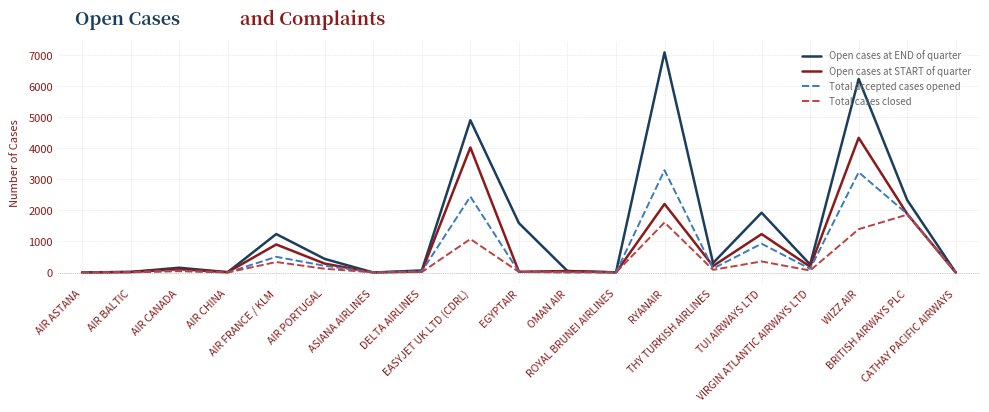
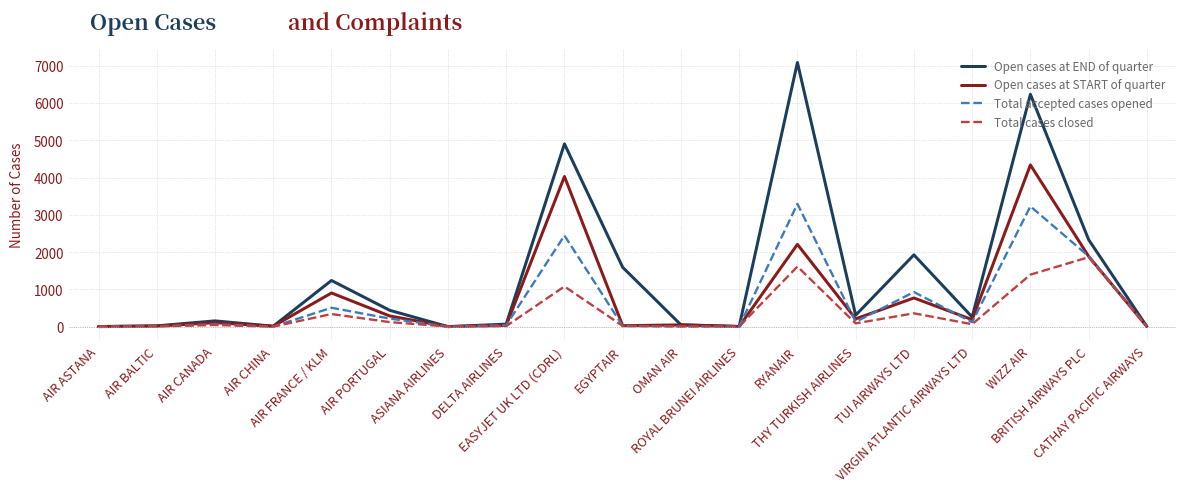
  {
    "Open cases at END of quarter": {
      "AIR FRANCE / KLM": 1200,
      "AIR PORTUGAL": 400,
      "EASYJET UK LTD (CDRL)": 4900,
      "EGYPTAIR": 1600,
      "RYANAIR": 7100,
      "THY TURKISH AIRLINES": 300,
      "TUI AIRWAYS LTD": 1900,
      "WIZZ AIR": 6200,
      "BRITISH AIRWAYS PLC": 2300
    },
    "Open cases at START of quarter": {
      "AIR FRANCE / KLM": 900,
      "EASYJET UK LTD (CDRL)": 4000,
      "RYANAIR": 2200,
-     "TUI AIRWAYS LTD": 1200,
+     "TUI AIRWAYS LTD": 800,
      "WIZZ AIR": 4300
    },
    "Total accepted cases opened": {
      "AIR FRANCE / KLM": 500,
      "EASYJET UK LTD (CDRL)": 2400,
      "RYANAIR": 3300,
      "TUI AIRWAYS LTD": 900,
      "WIZZ AIR": 3200
    },
    "Total cases closed": {
      "AIR FRANCE / KLM": 300,
      "AIR PORTUGAL": 100,
      "EASYJET UK LTD (CDRL)": 1100,
      "RYANAIR": 1600,
      "TUI AIRWAYS LTD": 400,
      "WIZZ AIR": 1400
    }
  }
